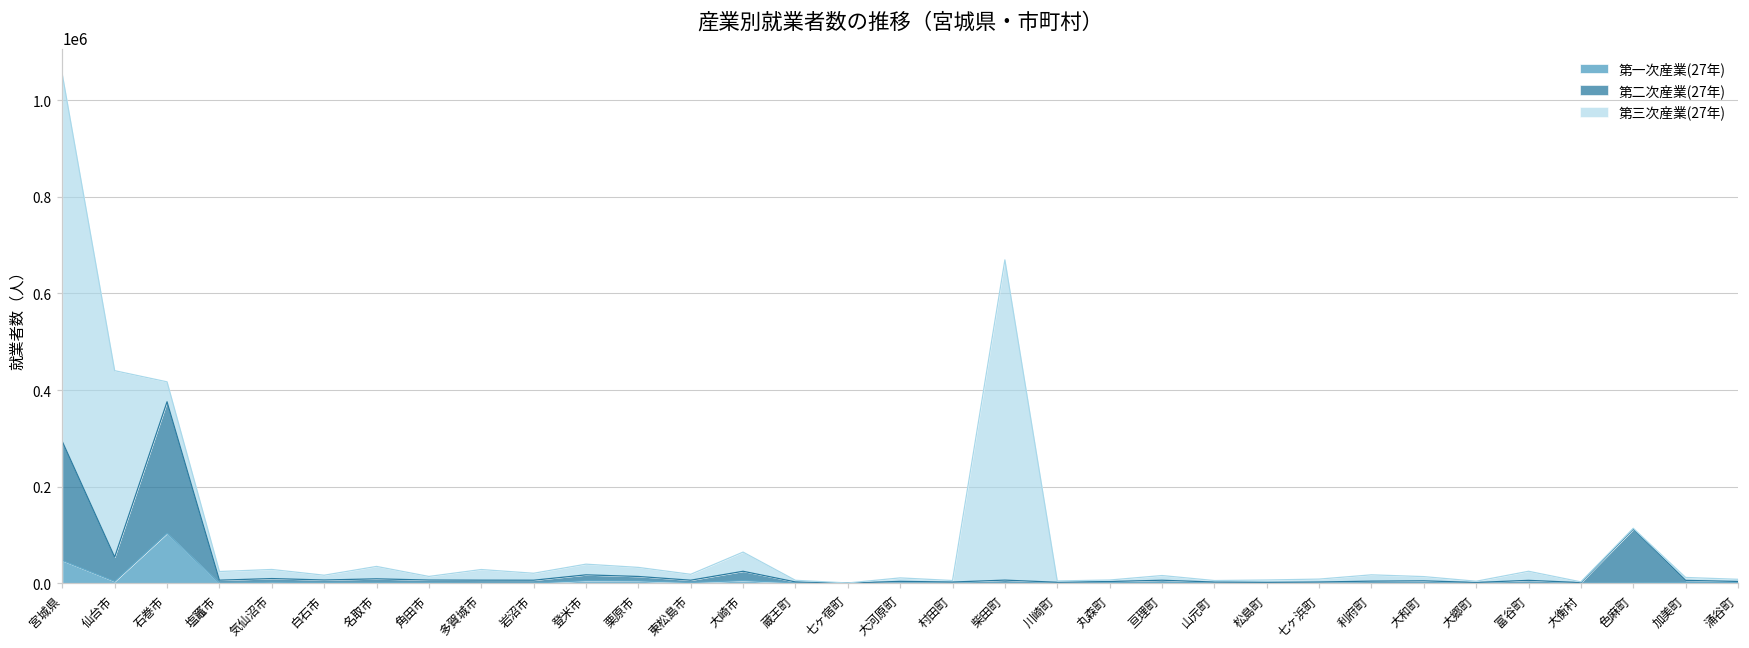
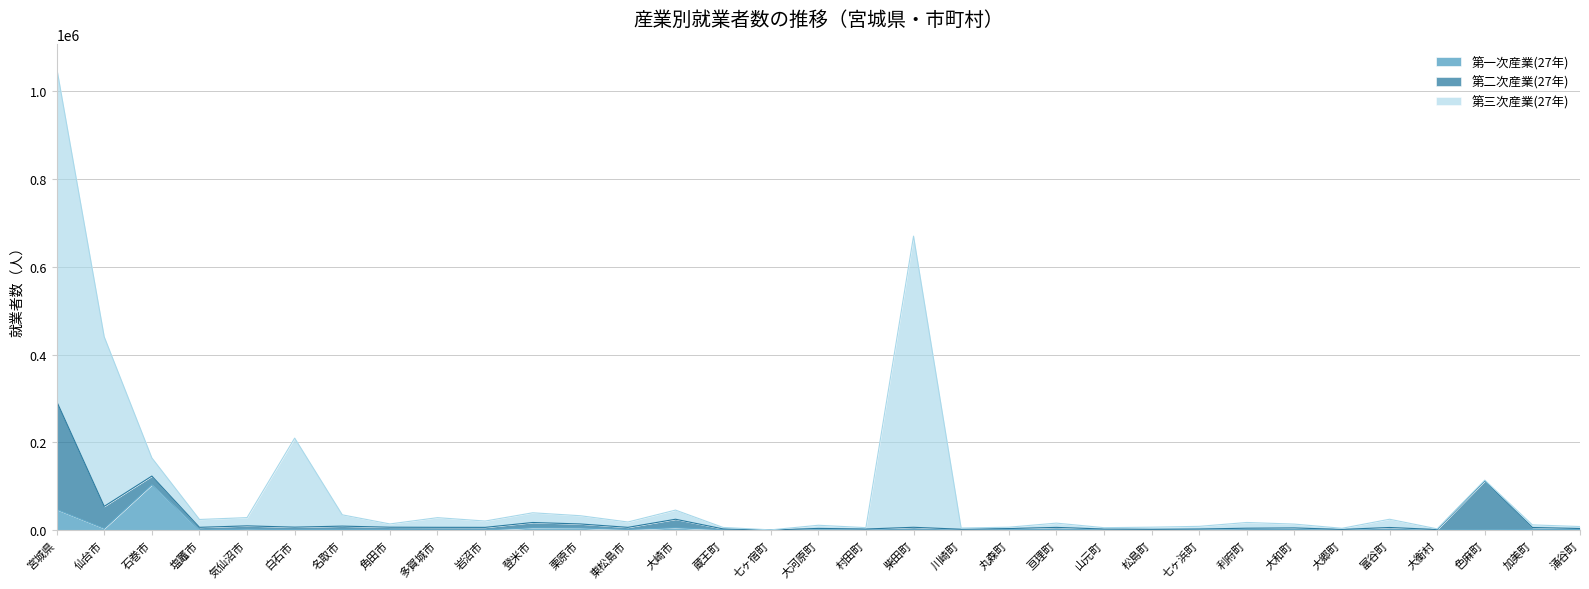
  {
    "第一次産業(27年)": {
      "宮城県": 50000,
      "仙台市": 0,
      "石巻市": 100000,
      "塩竈市": 0,
      "気仙沼市": 0,
      "名取市": 0,
      "多賀城市": 0,
      "登米市": 10000,
      "栗原市": 0,
      "大崎市": 10000,
      "柴田町": 0,
      "色麻町": 0
    },
    "第二次産業(27年)": {
      "宮城県": 250000,
      "仙台市": 50000,
-     "石巻市": 270000,
+     "石巻市": 20000,
      "塩竈市": 10000,
      "気仙沼市": 10000,
      "名取市": 10000,
      "多賀城市": 10000,
      "登米市": 10000,
      "栗原市": 10000,
      "大崎市": 20000,
      "柴田町": 10000
    },
    "第三次産業(27年)": {
      "宮城県": 760000,
      "仙台市": 390000,
      "石巻市": 40000,
      "塩竈市": 20000,
      "気仙沼市": 20000,
-     "白石市": 10000,
+     "白石市": 200000,
      "名取市": 30000,
      "角田市": 10000,
      "多賀城市": 20000,
      "岩沼市": 10000,
      "登米市": 20000,
      "栗原市": 20000,
      "東松島市": 10000,
-     "大崎市": 40000,
+     "大崎市": 20000,
      "大河原町": 10000,
      "柴田町": 660000,
      "亘理町": 10000,
      "七ヶ浜町": 10000,
      "利府町": 10000,
      "大和町": 10000,
      "富谷町": 20000,
      "加美町": 10000
    }
  }
